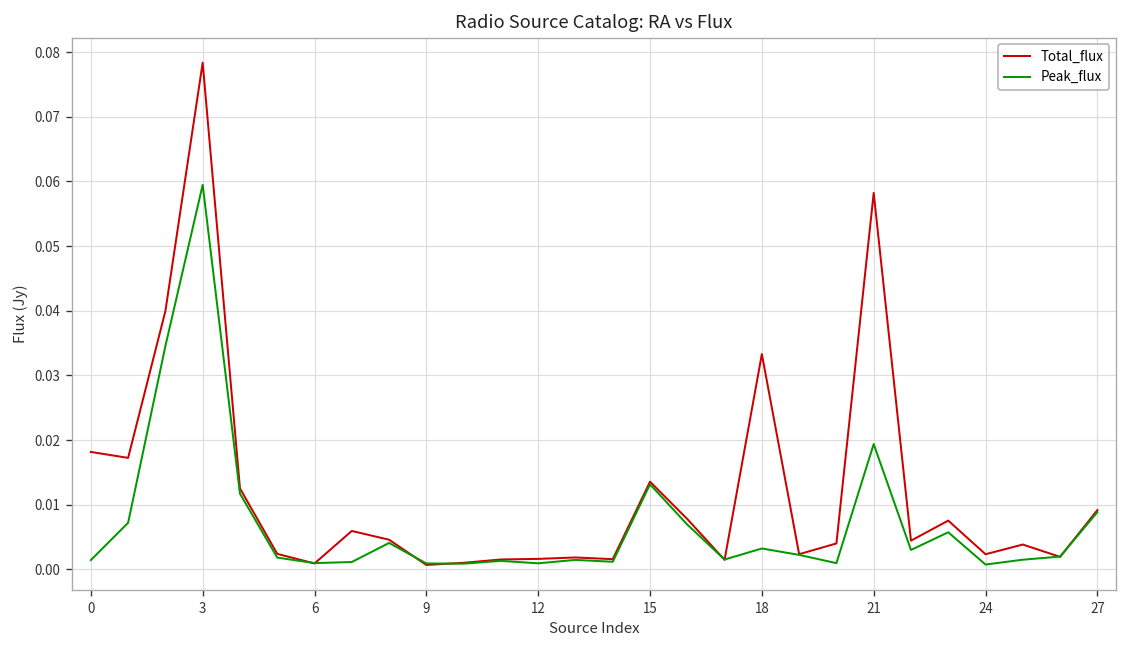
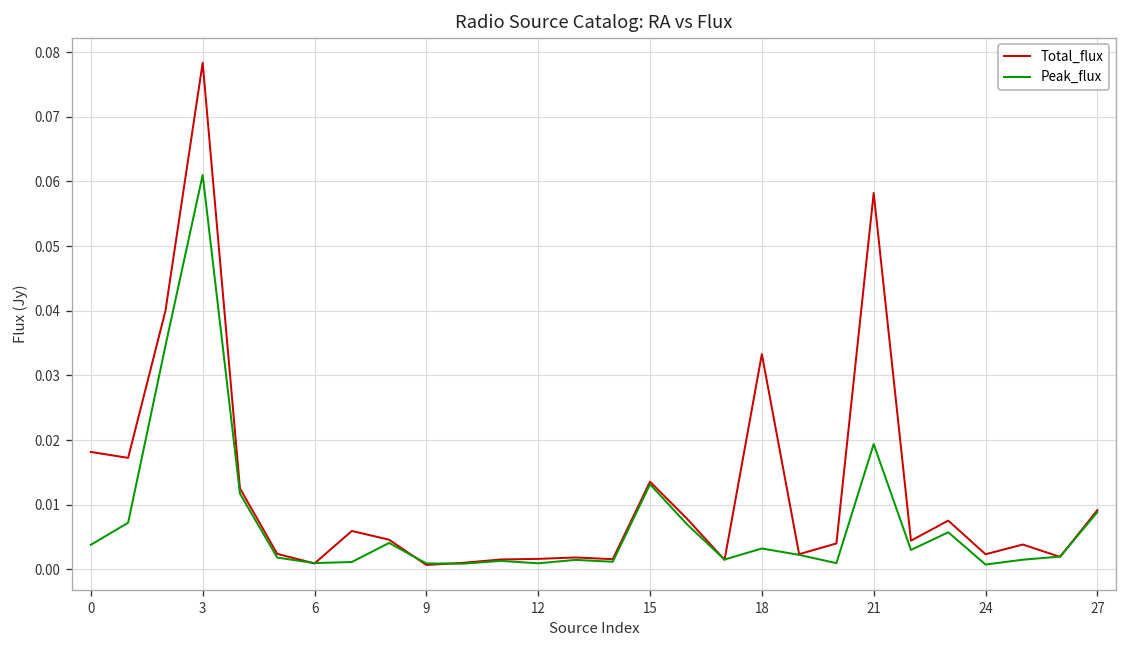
  {
    "Total_flux": {
      "0": 0.018,
      "3": 0.078,
      "12": 0.002,
      "18": 0.033,
      "21": 0.058,
      "24": 0.002
    },
    "Peak_flux": {
-     "0": 0.001,
-     "3": 0.059,
+     "0": 0.004,
+     "3": 0.061,
      "12": 0.001,
      "18": 0.003,
      "21": 0.019,
      "24": 0.001
    }
  }
